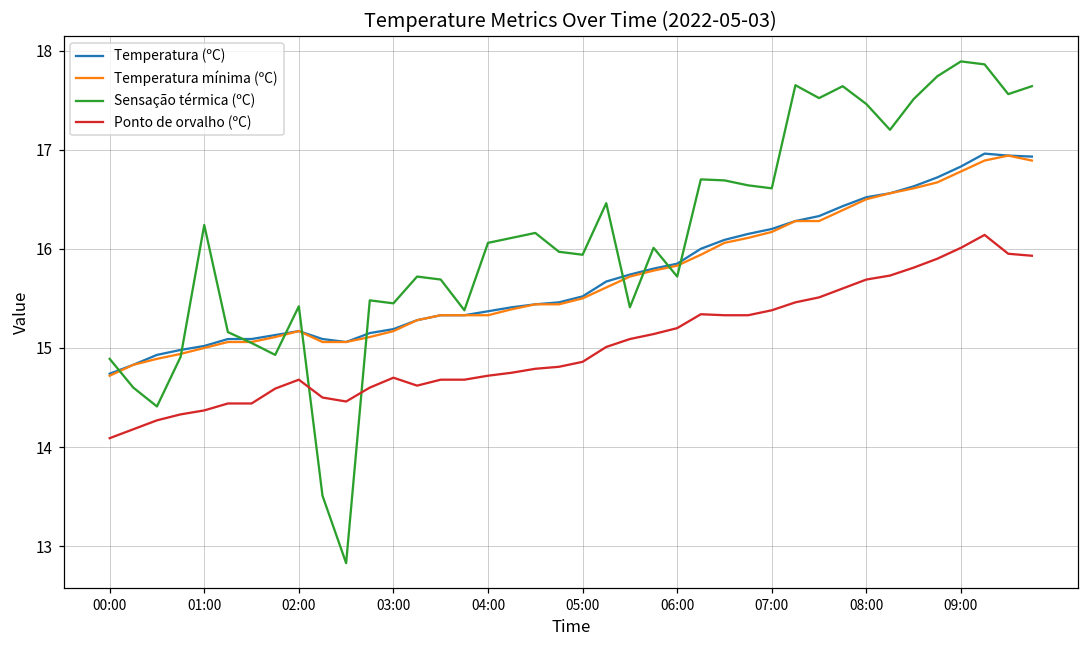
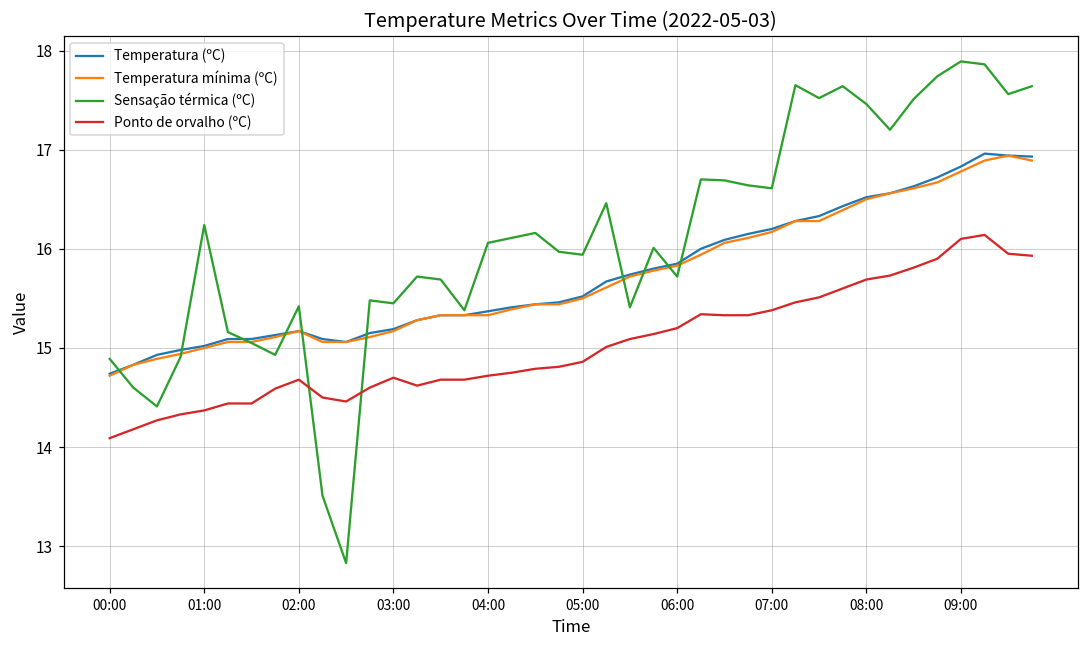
  {
    "Temperatura (ºC)": {
      "04:00": 15.4,
      "07:00": 16.2,
      "09:00": 16.8
    },
    "Temperatura mínima (ºC)": {
      "04:00": 15.3,
      "07:00": 16.2,
      "09:00": 16.8
    },
    "Sensação térmica (ºC)": {
      "00:00": 14.9,
      "01:00": 16.2,
      "02:00": 15.4,
      "03:00": 15.5,
      "04:00": 16.1,
      "05:00": 15.9,
      "06:00": 15.7,
      "07:00": 16.6,
      "08:00": 17.5,
      "09:00": 17.9
    },
    "Ponto de orvalho (ºC)": {
      "00:00": 14.1,
      "01:00": 14.4,
      "02:00": 14.7,
      "03:00": 14.7,
      "04:00": 14.7,
      "05:00": 14.9,
      "06:00": 15.2,
      "07:00": 15.4,
      "08:00": 15.7,
-     "09:00": 16.0
+     "09:00": 16.1
    }
  }
